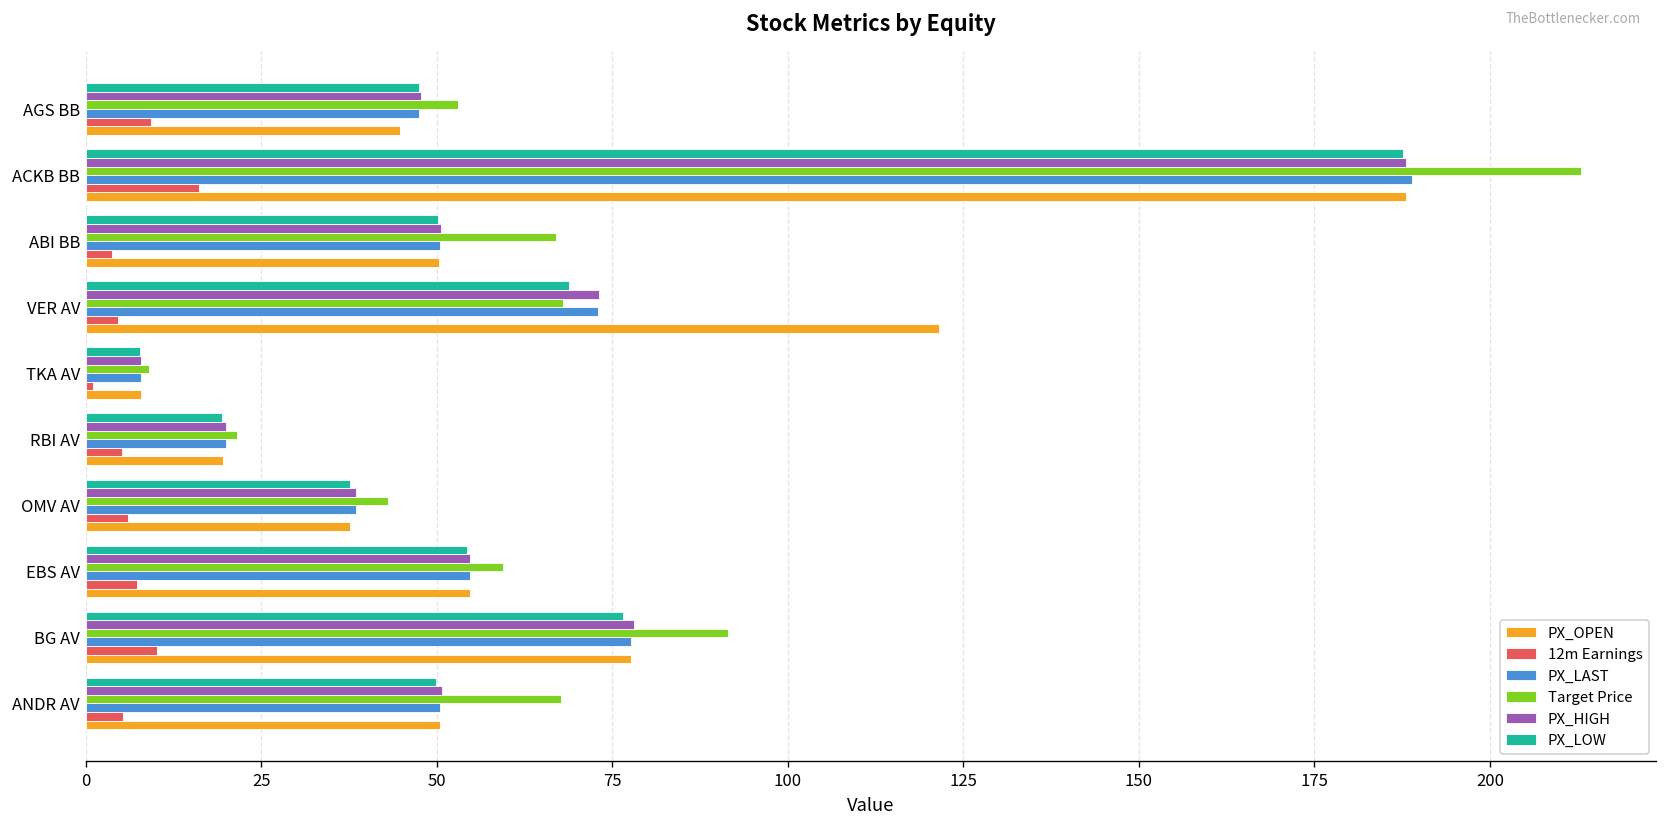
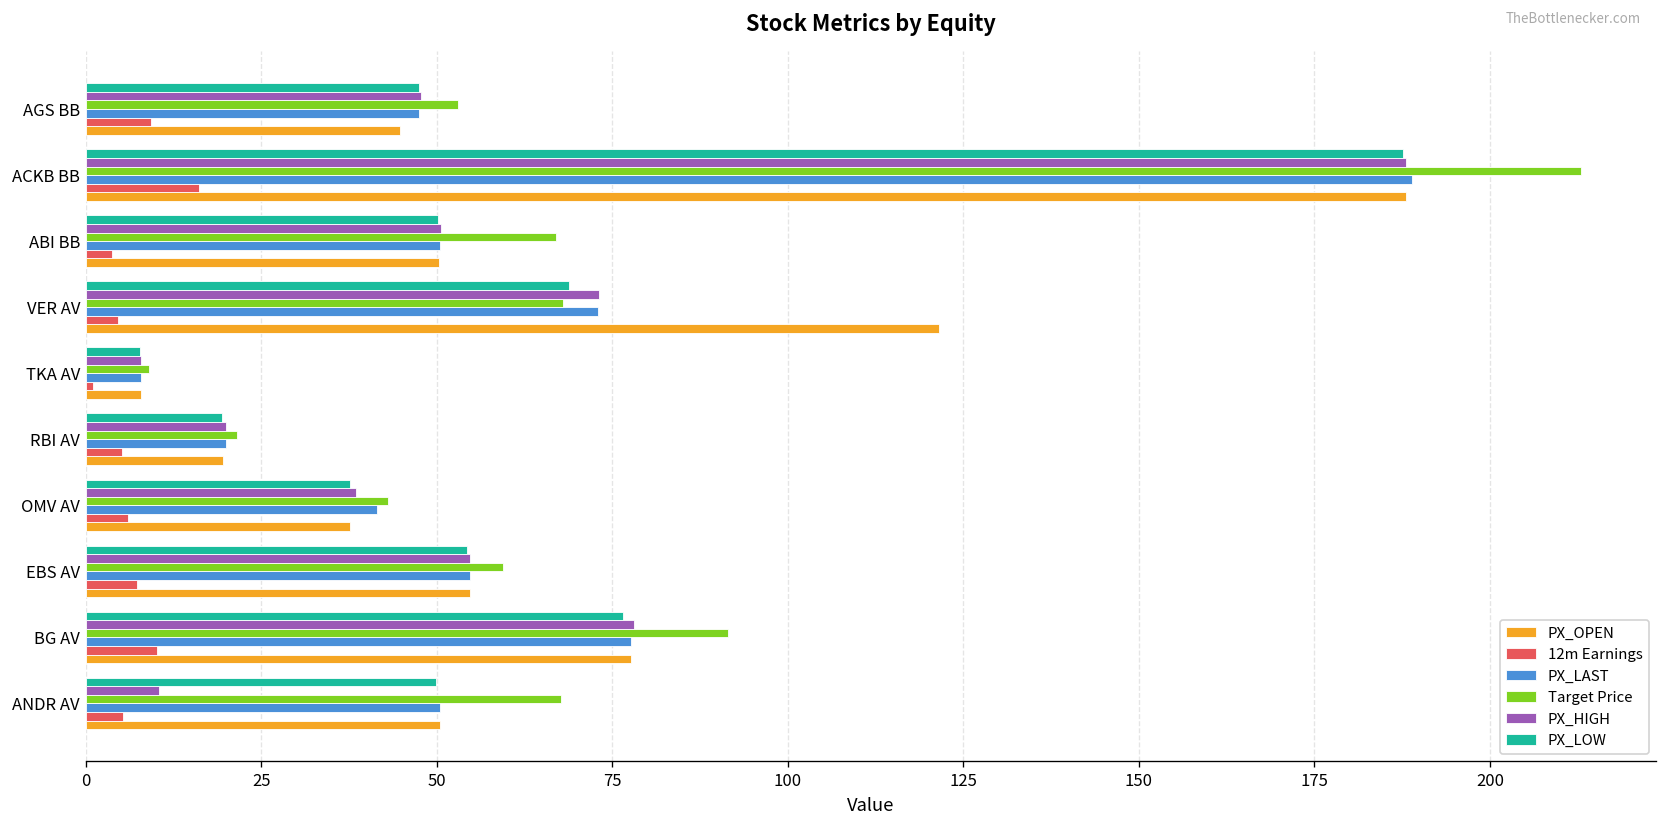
  {
    "PX_OPEN": {
      "AGS BB": 45,
      "ACKB BB": 188,
      "ABI BB": 50,
      "VER AV": 122,
      "TKA AV": 8,
      "RBI AV": 20,
      "OMV AV": 38,
      "EBS AV": 55,
      "BG AV": 78,
      "ANDR AV": 51
    },
    "12m Earnings": {
      "AGS BB": 9,
      "ACKB BB": 16,
      "ABI BB": 4,
      "VER AV": 5,
      "TKA AV": 1,
      "RBI AV": 5,
      "OMV AV": 6,
      "EBS AV": 7,
      "BG AV": 10,
      "ANDR AV": 5
    },
    "PX_LAST": {
      "AGS BB": 47,
      "ACKB BB": 189,
      "ABI BB": 51,
      "VER AV": 73,
      "TKA AV": 8,
      "RBI AV": 20,
-     "OMV AV": 38,
+     "OMV AV": 42,
      "EBS AV": 55,
      "BG AV": 78,
      "ANDR AV": 51
    },
    "Target Price": {
      "AGS BB": 53,
      "ACKB BB": 213,
      "ABI BB": 67,
      "VER AV": 68,
      "TKA AV": 9,
      "RBI AV": 22,
      "OMV AV": 43,
      "EBS AV": 59,
      "BG AV": 92,
      "ANDR AV": 68
    },
    "PX_HIGH": {
      "AGS BB": 48,
      "ACKB BB": 188,
      "ABI BB": 51,
      "VER AV": 73,
      "TKA AV": 8,
      "RBI AV": 20,
      "OMV AV": 38,
      "EBS AV": 55,
      "BG AV": 78,
-     "ANDR AV": 51
+     "ANDR AV": 10
    },
    "PX_LOW": {
      "AGS BB": 47,
      "ACKB BB": 188,
      "ABI BB": 50,
      "VER AV": 69,
      "TKA AV": 8,
      "RBI AV": 19,
      "OMV AV": 38,
      "EBS AV": 54,
      "BG AV": 76,
      "ANDR AV": 50
    }
  }
